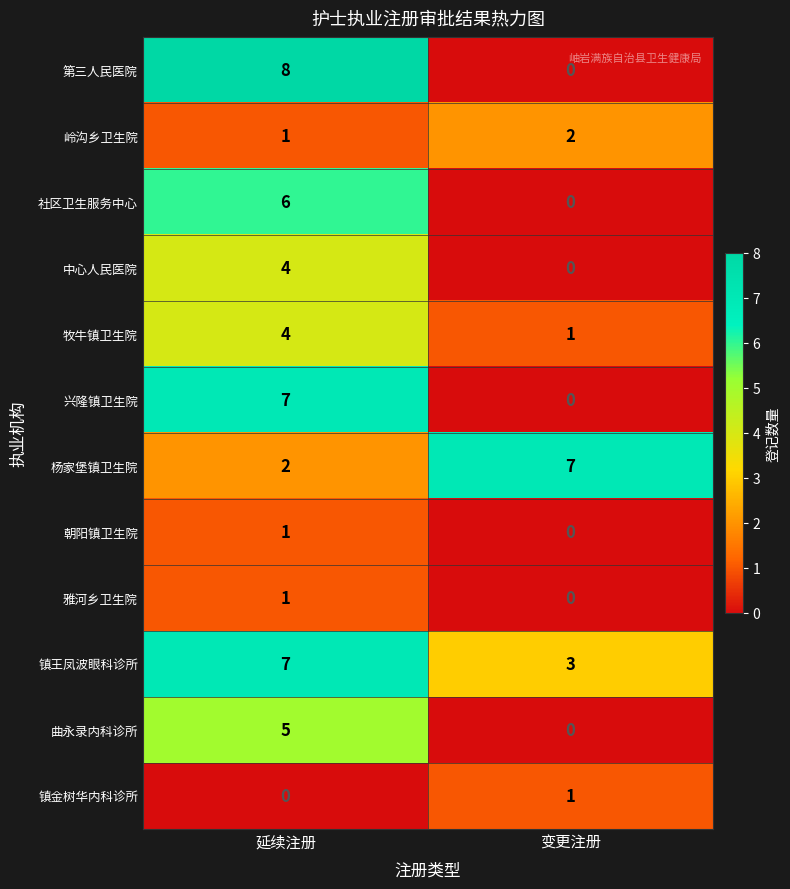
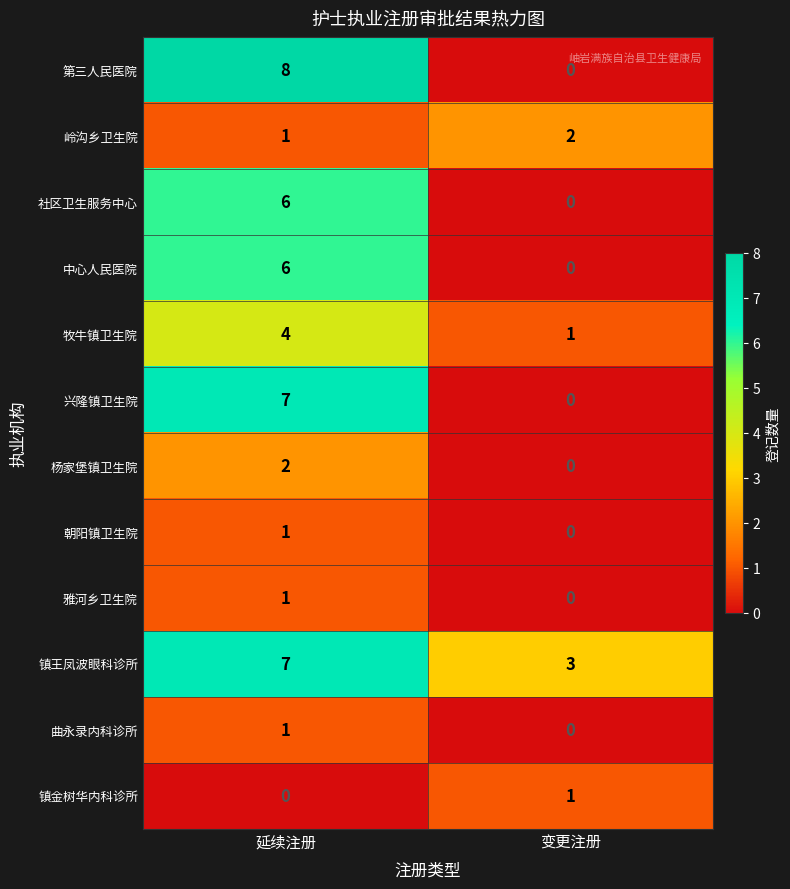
  {
    "第三人民医院": {
      "延续注册": 8
    },
    "岭沟乡卫生院": {
      "延续注册": 1,
      "变更注册": 2
    },
    "社区卫生服务中心": {
      "延续注册": 6,
      "变更注册": 0
    },
    "中心人民医院": {
-     "延续注册": 4,
+     "延续注册": 6,
      "变更注册": 0
    },
    "牧牛镇卫生院": {
      "延续注册": 4,
      "变更注册": 1
    },
    "兴隆镇卫生院": {
      "延续注册": 7,
      "变更注册": 0
    },
    "杨家堡镇卫生院": {
      "延续注册": 2,
-     "变更注册": 7
+     "变更注册": 0
    },
    "朝阳镇卫生院": {
      "延续注册": 1,
      "变更注册": 0
    },
    "雅河乡卫生院": {
      "延续注册": 1,
      "变更注册": 0
    },
    "镇王凤波眼科诊所": {
      "延续注册": 7,
      "变更注册": 3
    },
    "曲永录内科诊所": {
-     "延续注册": 5,
+     "延续注册": 1,
      "变更注册": 0
    },
    "镇金树华内科诊所": {
      "延续注册": 0,
      "变更注册": 1
    }
  }
